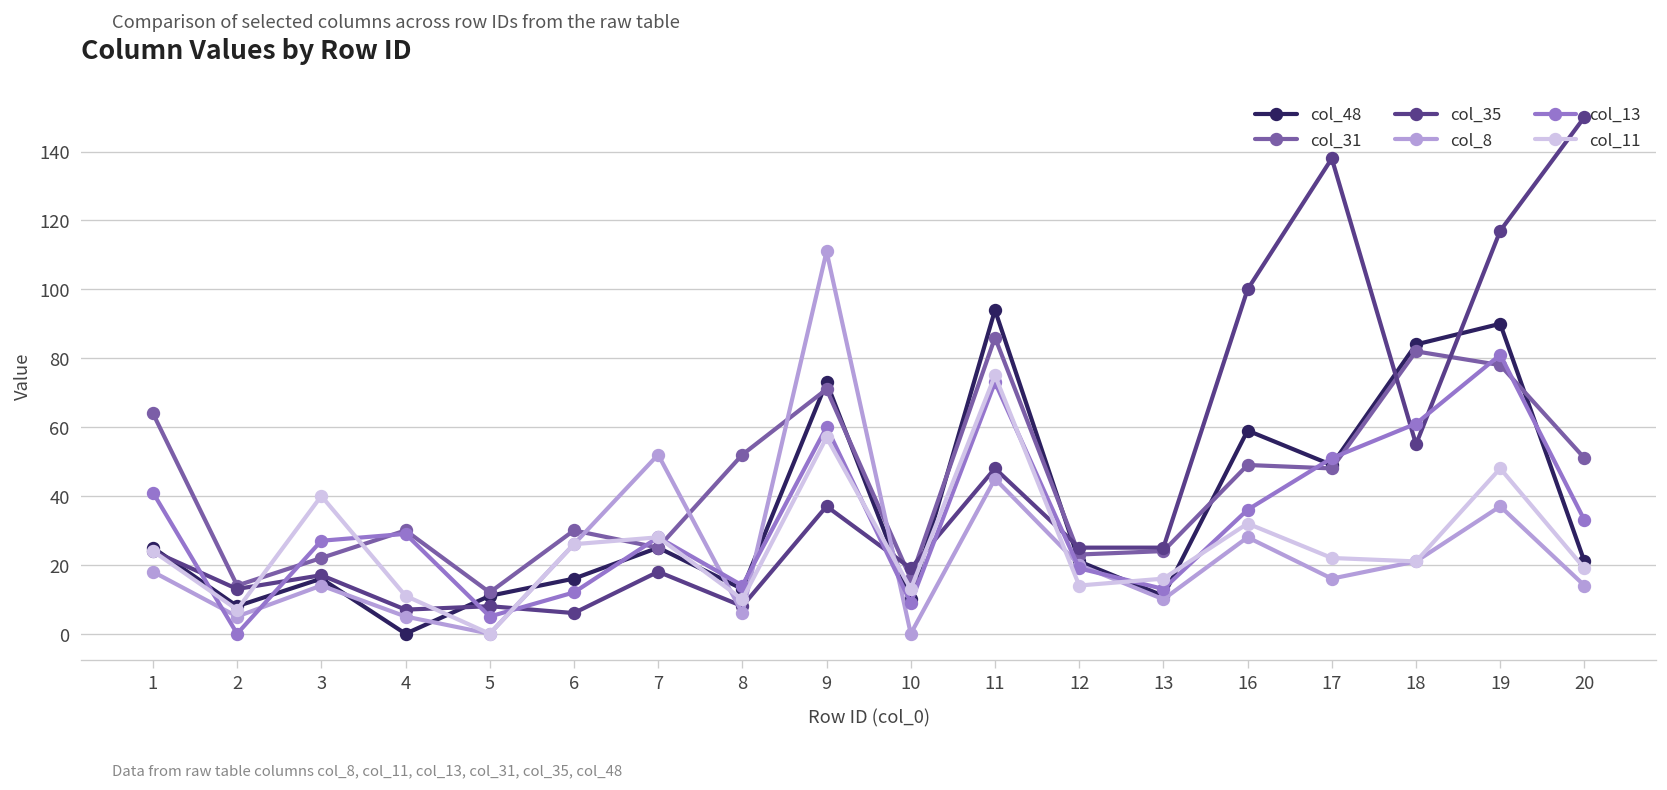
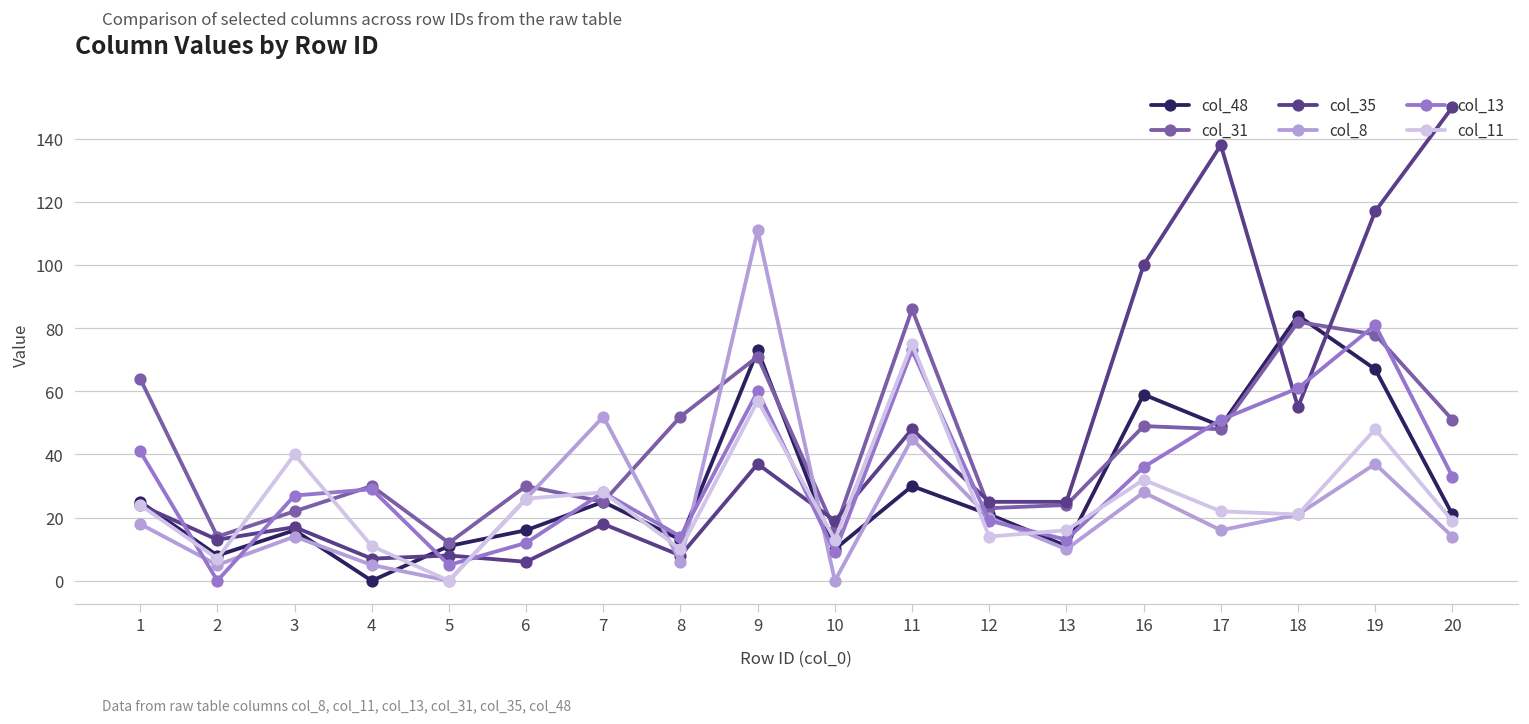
  {
    "col_48": {
      "1": 25,
      "2": 8,
      "3": 16,
      "4": 0,
      "5": 11,
      "6": 16,
      "8": 13,
      "9": 73,
      "10": 10,
-     "11": 94,
+     "11": 30,
      "12": 21,
      "13": 11,
      "16": 59,
      "17": 49,
      "18": 84,
-     "19": 90,
+     "19": 67,
      "20": 21
    }
  }
